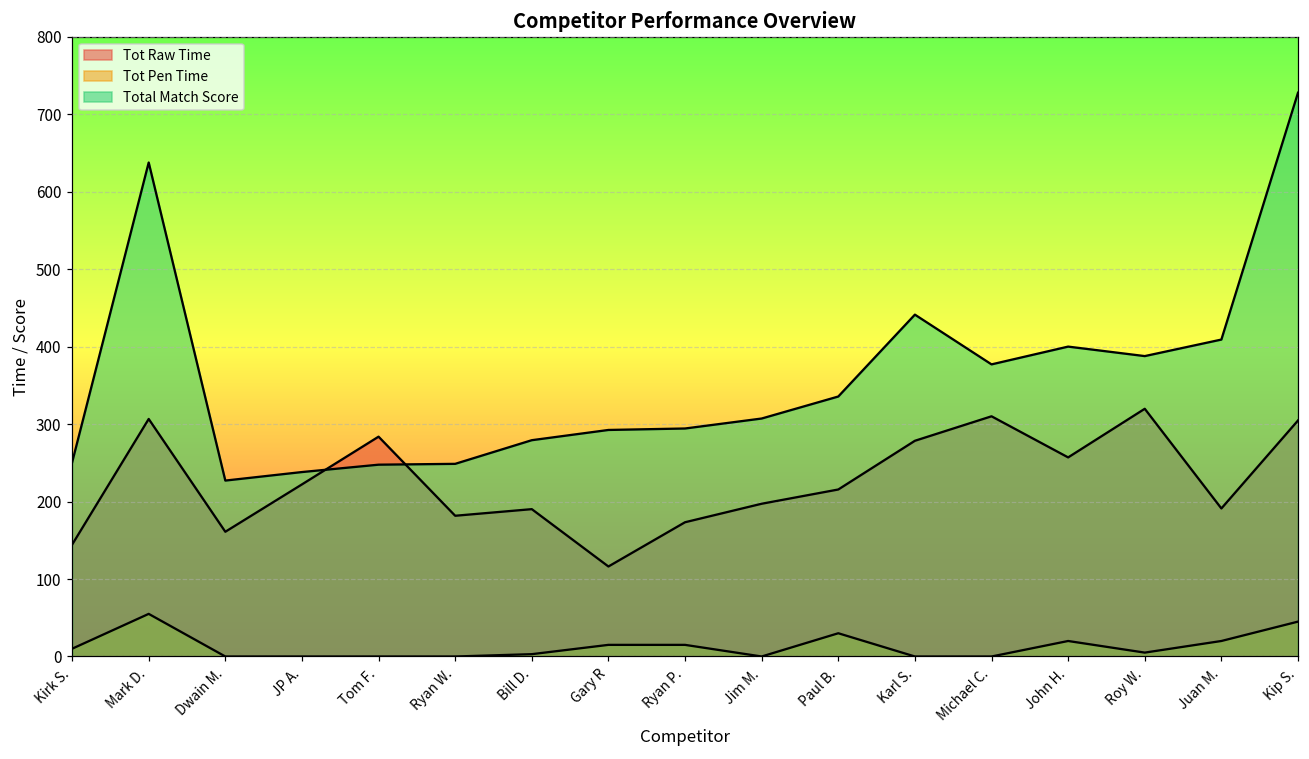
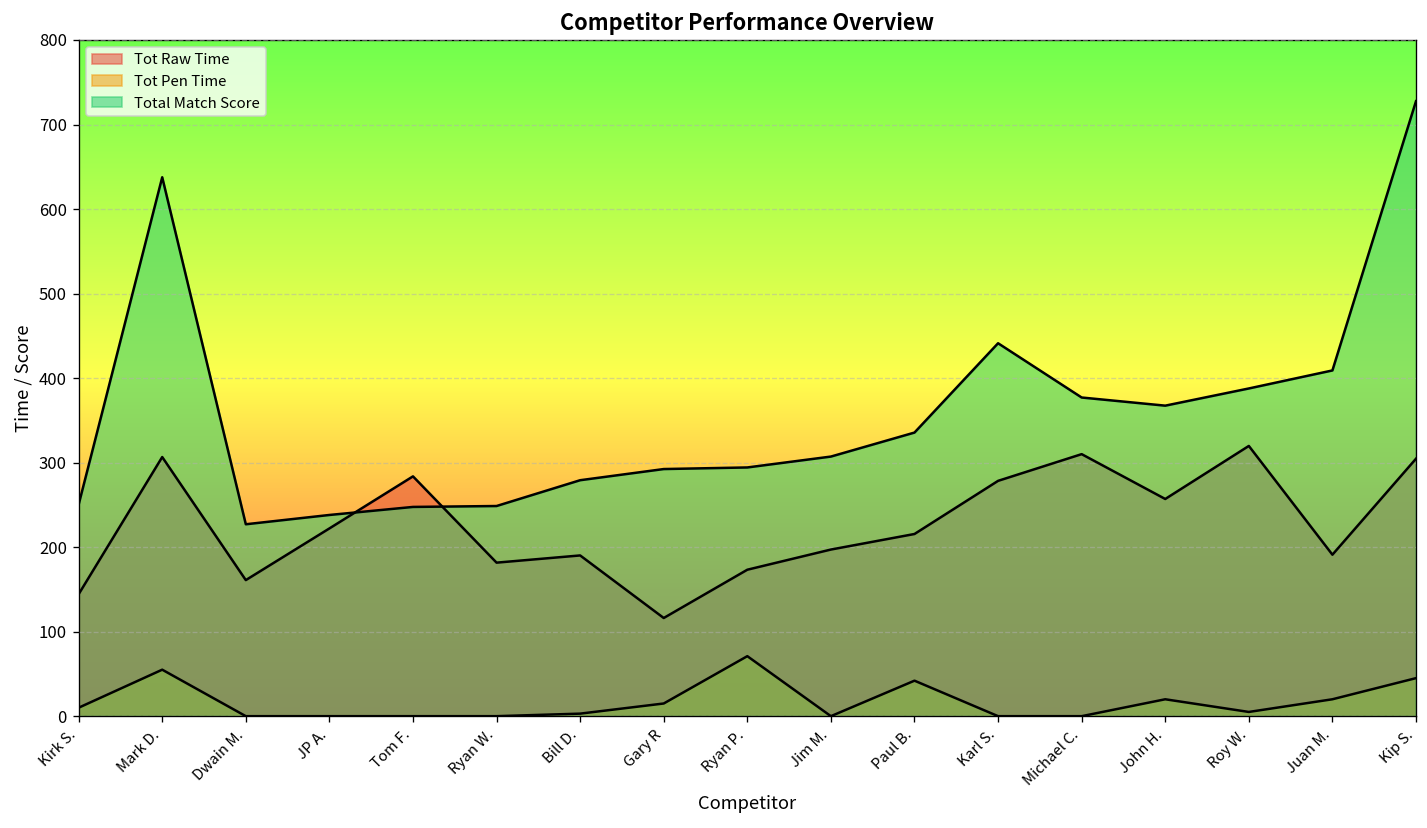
  {
    "Tot Raw Time": {
      "Kirk S.": 140,
      "Mark D.": 310,
      "Dwain M.": 160,
      "JP A.": 220,
      "Tom F.": 280,
      "Ryan W.": 180,
      "Bill D.": 190,
      "Gary R": 120,
      "Ryan P.": 170,
      "Jim M.": 200,
      "Paul B.": 220,
      "Karl S.": 280,
      "Michael C.": 310,
      "John H.": 260,
      "Roy W.": 320,
      "Juan M.": 190,
      "Kip S.": 300
    },
    "Tot Pen Time": {
      "Kirk S.": 10,
      "Mark D.": 60,
      "Dwain M.": 0,
      "JP A.": 0,
      "Tom F.": 0,
      "Ryan W.": 0,
      "Bill D.": 0,
      "Gary R": 20,
-     "Ryan P.": 20,
+     "Ryan P.": 70,
      "Jim M.": 0,
-     "Paul B.": 30,
+     "Paul B.": 40,
      "Karl S.": 0,
      "Michael C.": 0,
      "John H.": 20,
      "Roy W.": 10,
      "Juan M.": 20,
      "Kip S.": 50
    },
    "Total Match Score": {
      "Kirk S.": 250,
      "Mark D.": 640,
      "Dwain M.": 230,
      "JP A.": 240,
      "Tom F.": 250,
      "Ryan W.": 250,
      "Bill D.": 280,
      "Gary R": 290,
      "Ryan P.": 290,
      "Jim M.": 310,
      "Paul B.": 340,
      "Karl S.": 440,
      "Michael C.": 380,
-     "John H.": 400,
+     "John H.": 370,
      "Roy W.": 390,
      "Juan M.": 410,
      "Kip S.": 730
    }
  }
